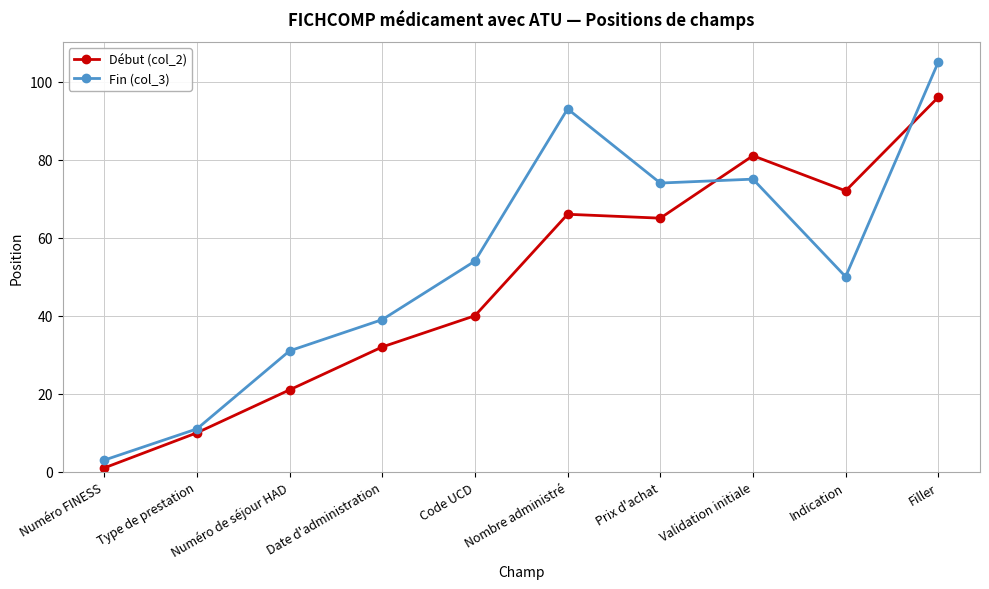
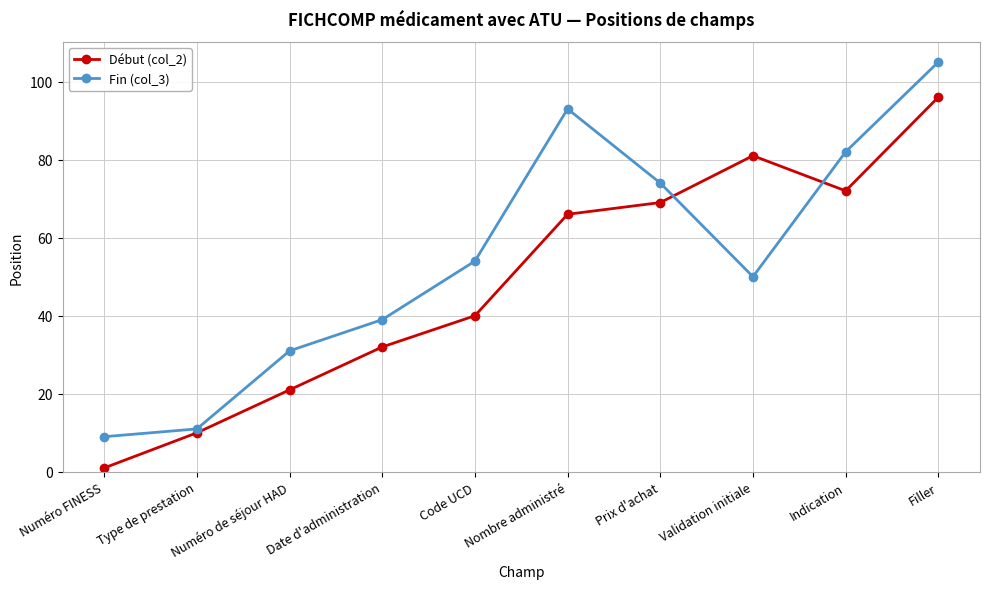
  {
    "Début (col_2)": {
      "Numéro FINESS": 1,
      "Type de prestation": 10,
      "Numéro de séjour HAD": 21,
      "Date d'administration": 32,
      "Code UCD": 40,
      "Nombre administré": 66,
-     "Prix d'achat": 65,
+     "Prix d'achat": 69,
      "Validation initiale": 81,
      "Indication": 72,
      "Filler": 96
    },
    "Fin (col_3)": {
-     "Numéro FINESS": 3,
+     "Numéro FINESS": 9,
      "Type de prestation": 11,
      "Numéro de séjour HAD": 31,
      "Date d'administration": 39,
      "Code UCD": 54,
      "Nombre administré": 93,
      "Prix d'achat": 74,
-     "Validation initiale": 75,
-     "Indication": 50,
+     "Validation initiale": 50,
+     "Indication": 82,
      "Filler": 105
    }
  }
